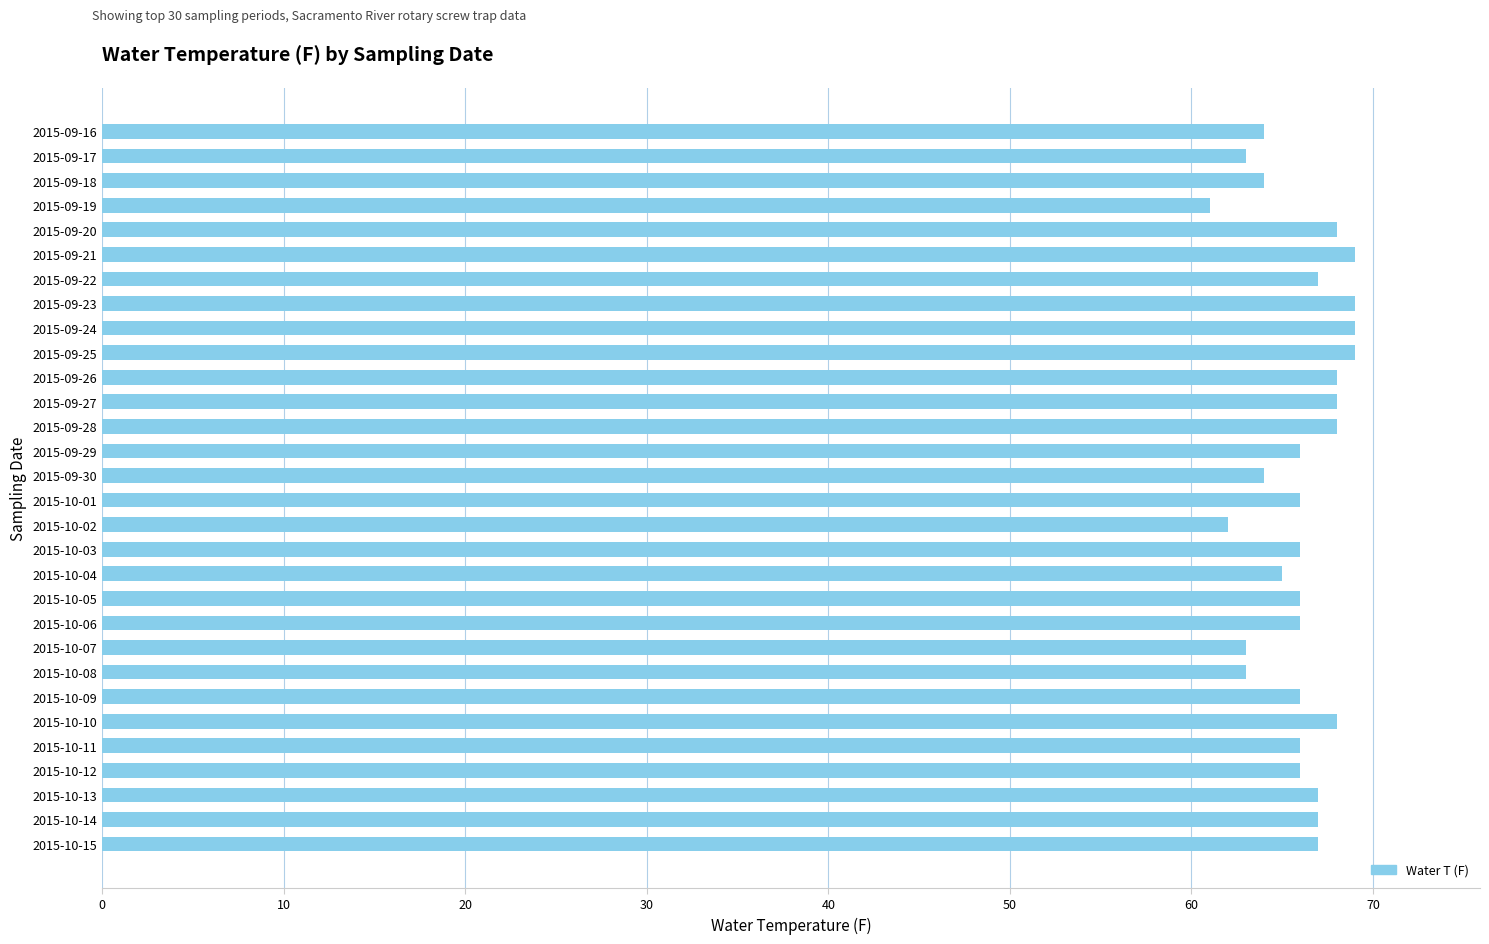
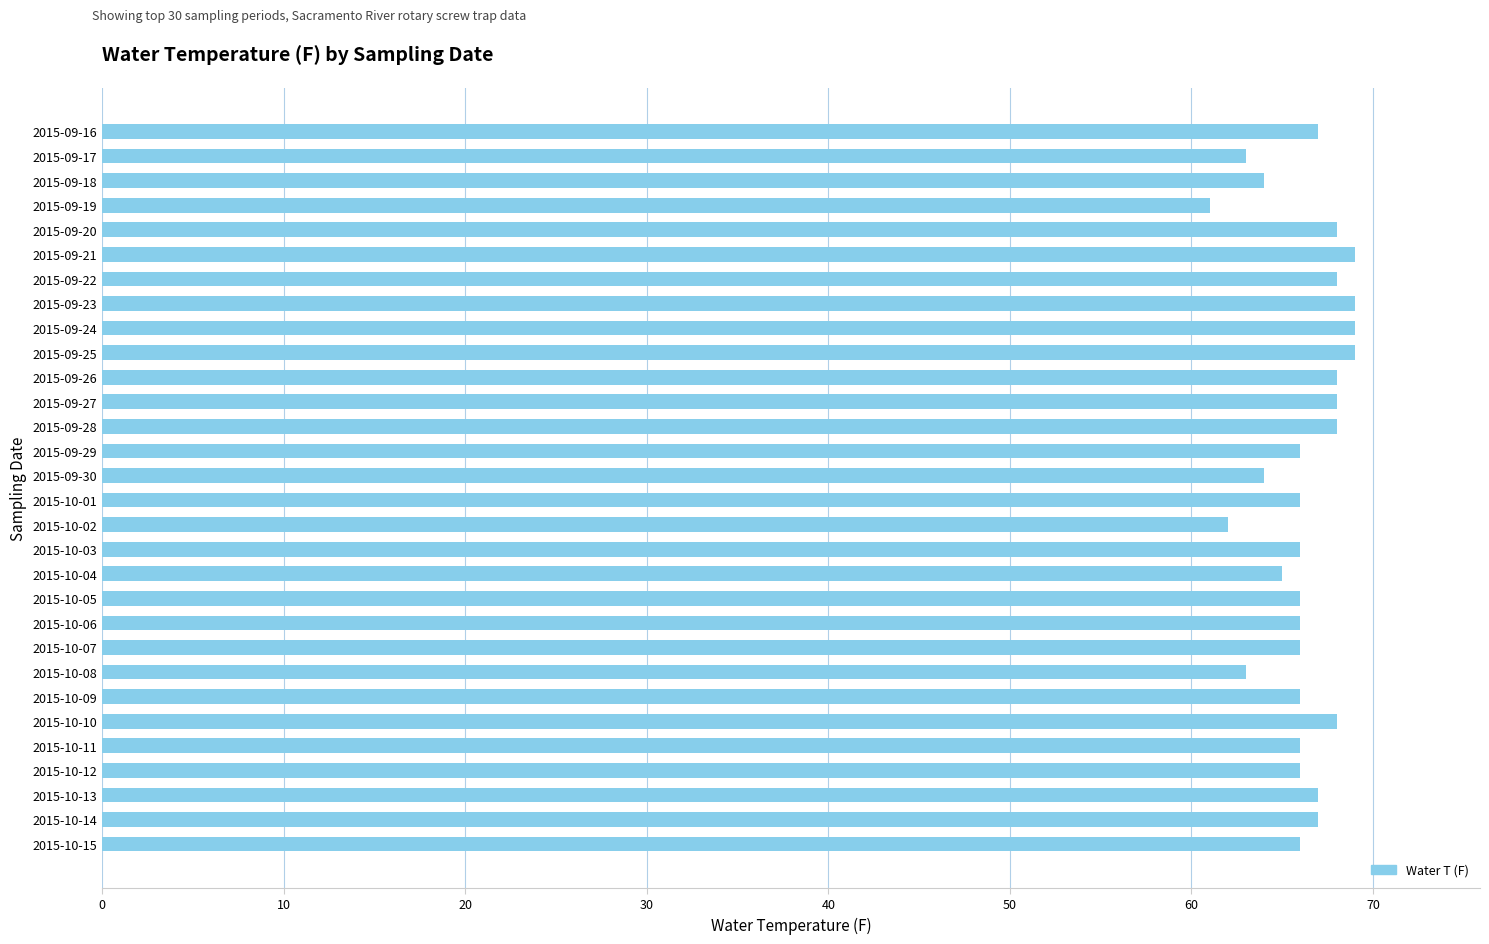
  {
-   "2015-09-16": 64,
+   "2015-09-16": 67,
    "2015-09-17": 63,
    "2015-09-18": 64,
    "2015-09-19": 61,
    "2015-09-20": 68,
    "2015-09-21": 69,
-   "2015-09-22": 67,
+   "2015-09-22": 68,
    "2015-09-23": 69,
    "2015-09-24": 69,
    "2015-09-25": 69,
    "2015-09-26": 68,
    "2015-09-27": 68,
    "2015-09-28": 68,
    "2015-09-29": 66,
    "2015-09-30": 64,
    "2015-10-01": 66,
    "2015-10-02": 62,
    "2015-10-03": 66,
    "2015-10-04": 65,
    "2015-10-05": 66,
    "2015-10-06": 66,
-   "2015-10-07": 63,
+   "2015-10-07": 66,
    "2015-10-08": 63,
    "2015-10-09": 66,
    "2015-10-10": 68,
    "2015-10-11": 66,
    "2015-10-12": 66,
    "2015-10-13": 67,
    "2015-10-14": 67,
-   "2015-10-15": 67
+   "2015-10-15": 66
  }
